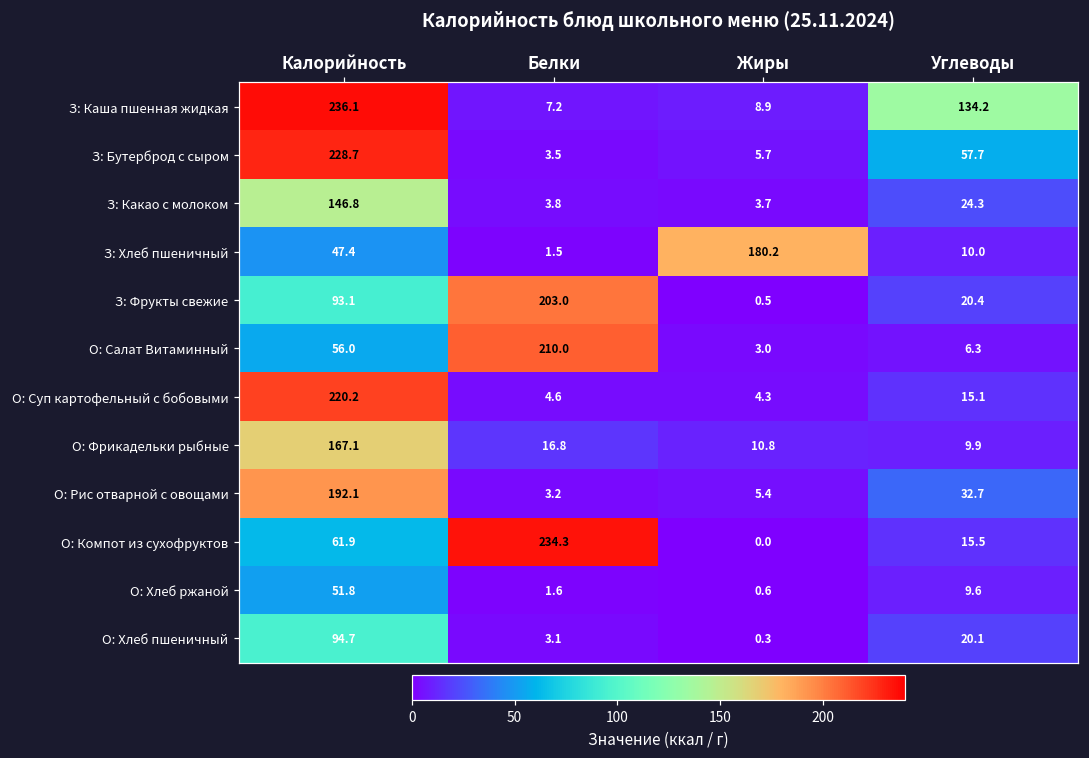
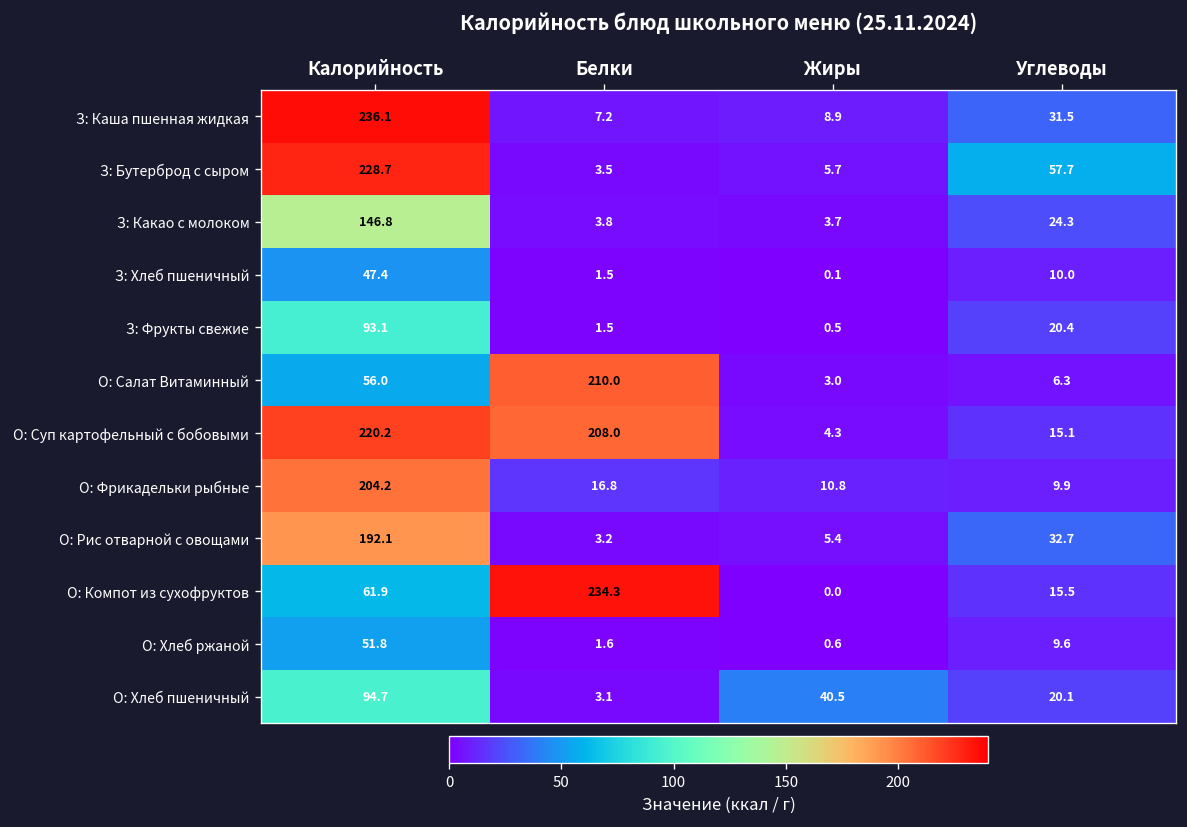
  {
    "З: Каша пшенная жидкая": {
      "Калорийность": 236.1,
      "Белки": 7.2,
      "Жиры": 8.9,
-     "Углеводы": 134.2
+     "Углеводы": 31.5
    },
    "З: Бутерброд с сыром": {
      "Калорийность": 228.7,
      "Белки": 3.5,
      "Жиры": 5.7,
      "Углеводы": 57.7
    },
    "З: Какао с молоком": {
      "Калорийность": 146.8,
      "Белки": 3.8,
      "Жиры": 3.7,
      "Углеводы": 24.3
    },
    "З: Хлеб пшеничный": {
      "Калорийность": 47.4,
      "Белки": 1.5,
-     "Жиры": 180.2,
+     "Жиры": 0.1,
      "Углеводы": 10.0
    },
    "З: Фрукты свежие": {
      "Калорийность": 93.1,
-     "Белки": 203.0,
+     "Белки": 1.5,
      "Жиры": 0.5,
      "Углеводы": 20.4
    },
    "О: Салат Витаминный": {
      "Калорийность": 56.0,
      "Белки": 210.0,
      "Жиры": 3.0,
      "Углеводы": 6.3
    },
    "О: Суп картофельный с бобовыми": {
      "Калорийность": 220.2,
-     "Белки": 4.6,
+     "Белки": 208.0,
      "Жиры": 4.3,
      "Углеводы": 15.1
    },
    "О: Фрикадельки рыбные": {
-     "Калорийность": 167.1,
+     "Калорийность": 204.2,
      "Белки": 16.8,
      "Жиры": 10.8,
      "Углеводы": 9.9
    },
    "О: Рис отварной с овощами": {
      "Калорийность": 192.1,
      "Белки": 3.2,
      "Жиры": 5.4,
      "Углеводы": 32.7
    },
    "О: Компот из сухофруктов": {
      "Калорийность": 61.9,
      "Белки": 234.3,
      "Жиры": 0.0,
      "Углеводы": 15.5
    },
    "О: Хлеб ржаной": {
      "Калорийность": 51.8,
      "Белки": 1.6,
      "Жиры": 0.6,
      "Углеводы": 9.6
    },
    "О: Хлеб пшеничный": {
      "Калорийность": 94.7,
      "Белки": 3.1,
-     "Жиры": 0.3,
+     "Жиры": 40.5,
      "Углеводы": 20.1
    }
  }
